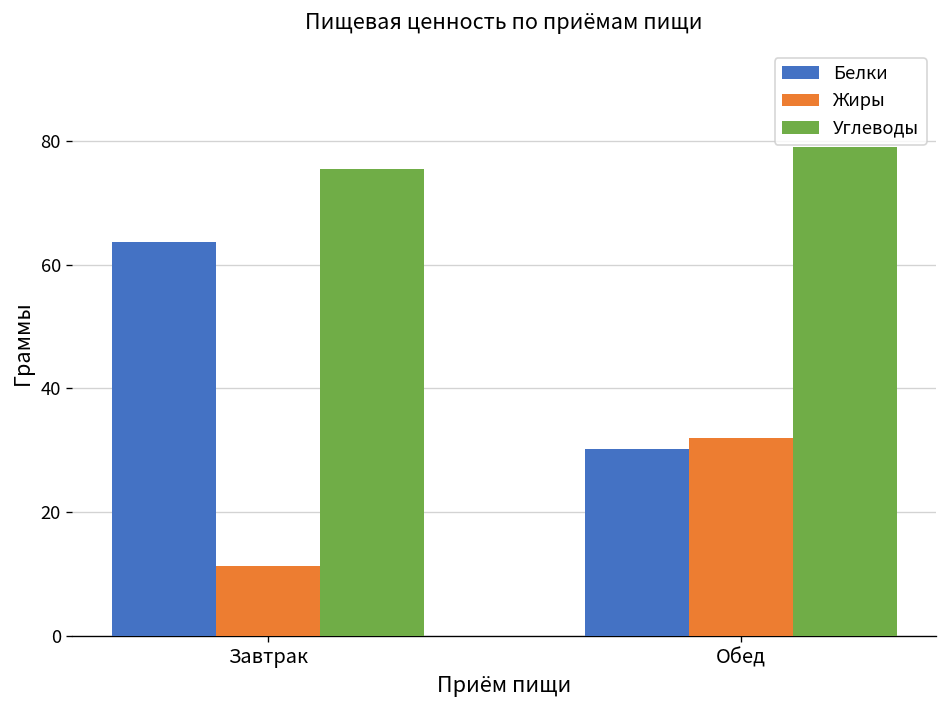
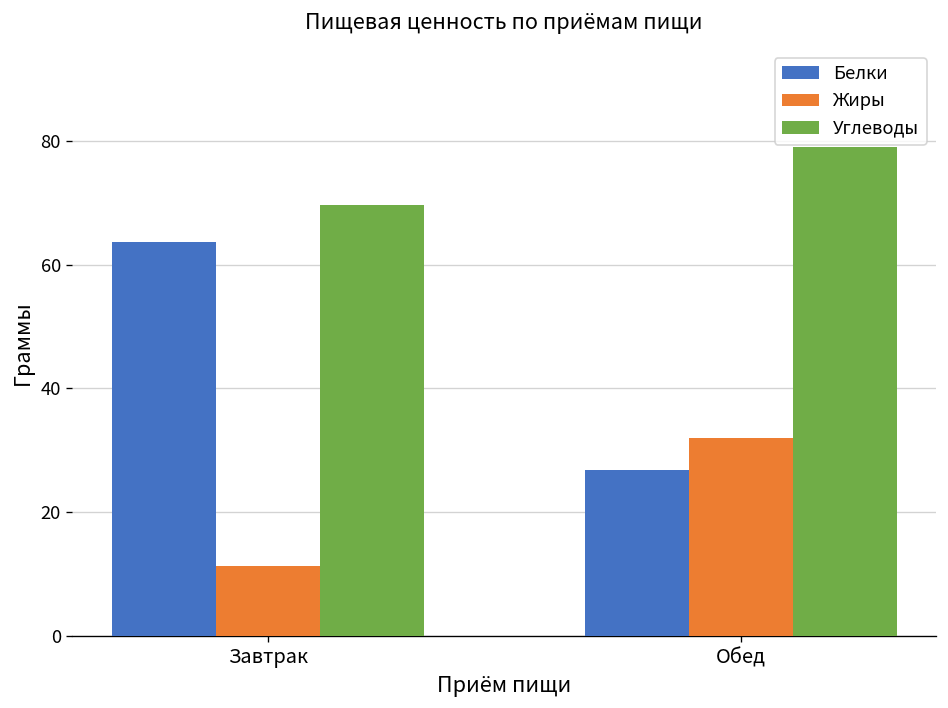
  {
    "Белки": {
      "Завтрак": 64,
-     "Обед": 30
+     "Обед": 27
    },
    "Жиры": {
      "Завтрак": 11,
      "Обед": 32
    },
    "Углеводы": {
-     "Завтрак": 76
+     "Завтрак": 70
    }
  }
